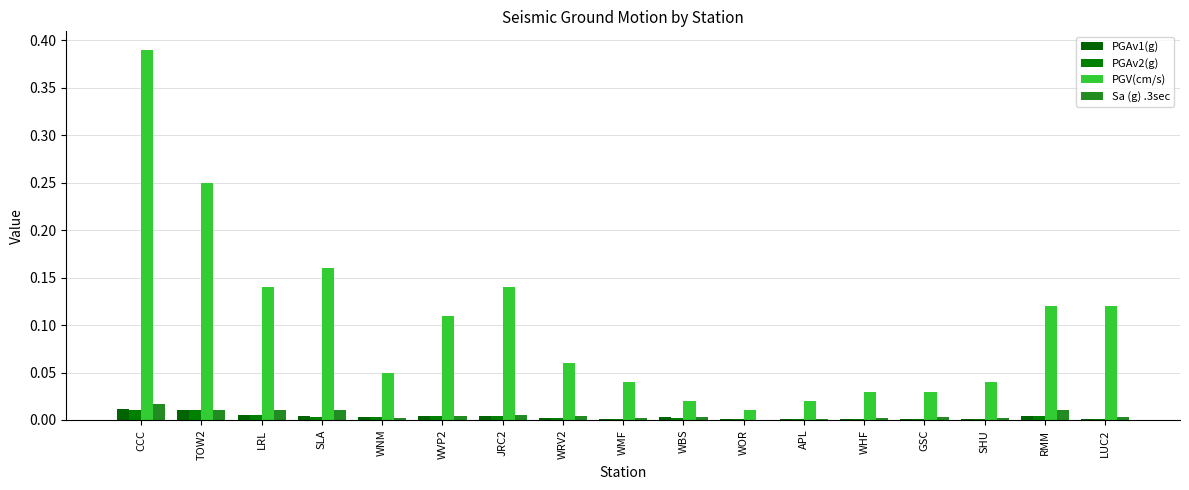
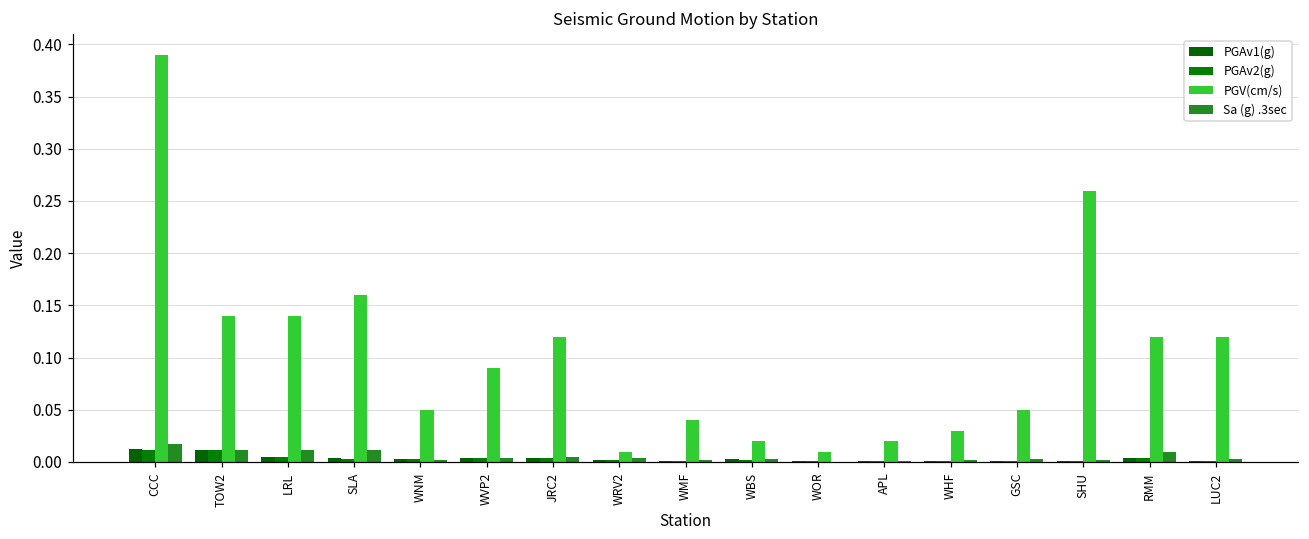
  {
    "PGV(cm/s)": {
      "CCC": 0.39,
-     "TOW2": 0.25,
+     "TOW2": 0.14,
      "LRL": 0.14,
      "SLA": 0.16,
      "WNM": 0.05,
-     "WVP2": 0.11,
-     "JRC2": 0.14,
-     "WRV2": 0.06,
+     "WVP2": 0.09,
+     "JRC2": 0.12,
+     "WRV2": 0.01,
      "WMF": 0.04,
      "WBS": 0.02,
      "WOR": 0.01,
      "APL": 0.02,
      "WHF": 0.03,
-     "GSC": 0.03,
-     "SHU": 0.04,
+     "GSC": 0.05,
+     "SHU": 0.26,
      "RMM": 0.12,
      "LUC2": 0.12
    }
  }
